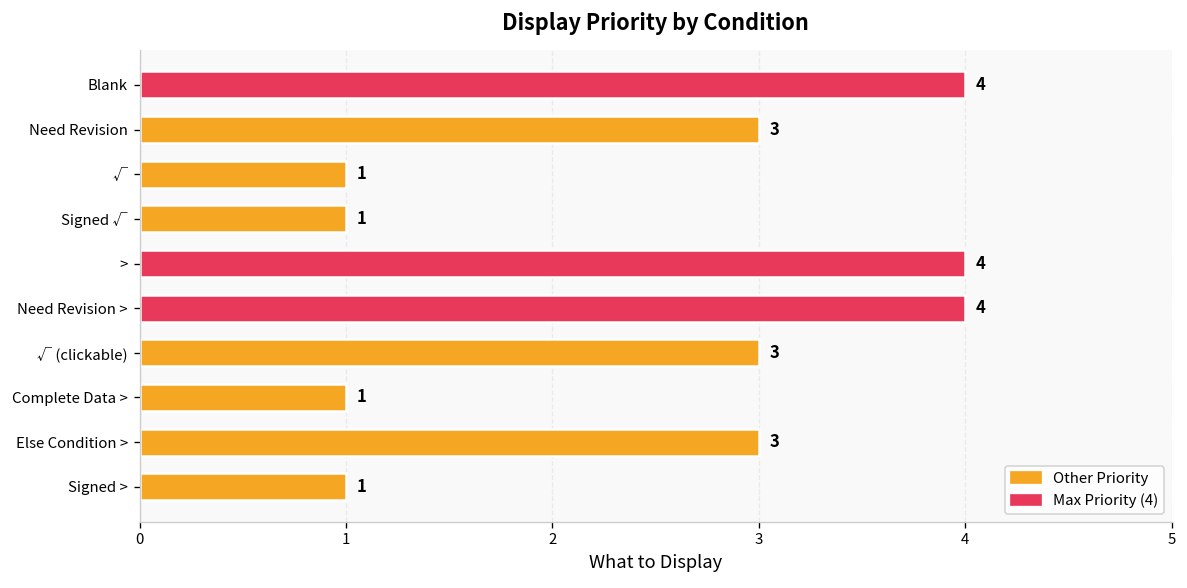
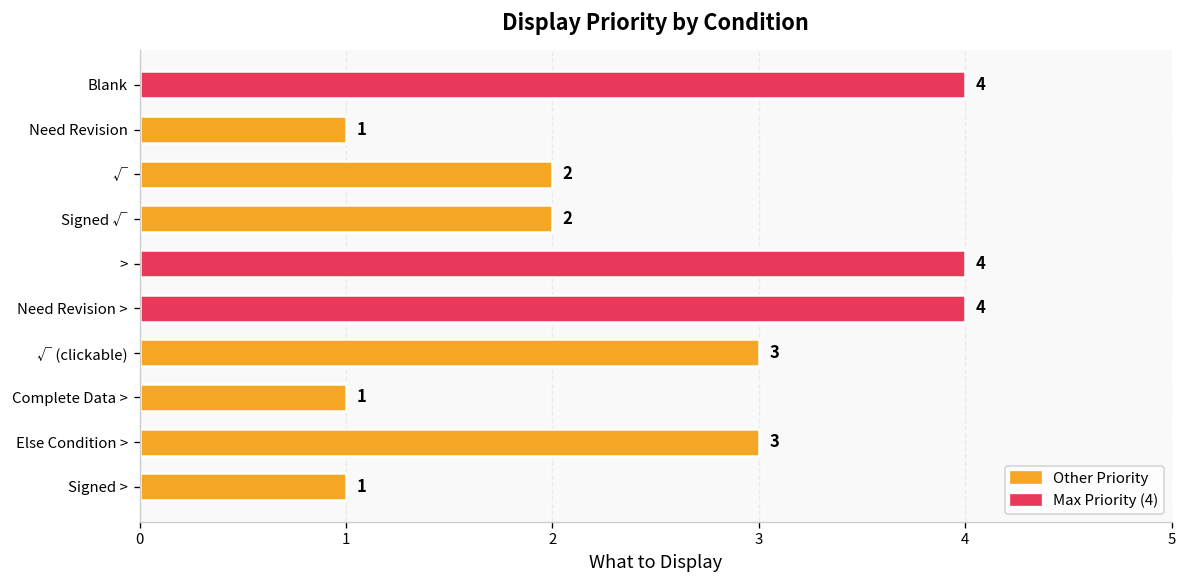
  {
    "Blank": 4,
-   "Need Revision": 3,
-   "√": 1,
-   "Signed √": 1,
+   "Need Revision": 1,
+   "√": 2,
+   "Signed √": 2,
    ">": 4,
    "Need Revision >": 4,
    "√ (clickable)": 3,
    "Complete Data >": 1,
    "Else Condition >": 3,
    "Signed >": 1
  }
